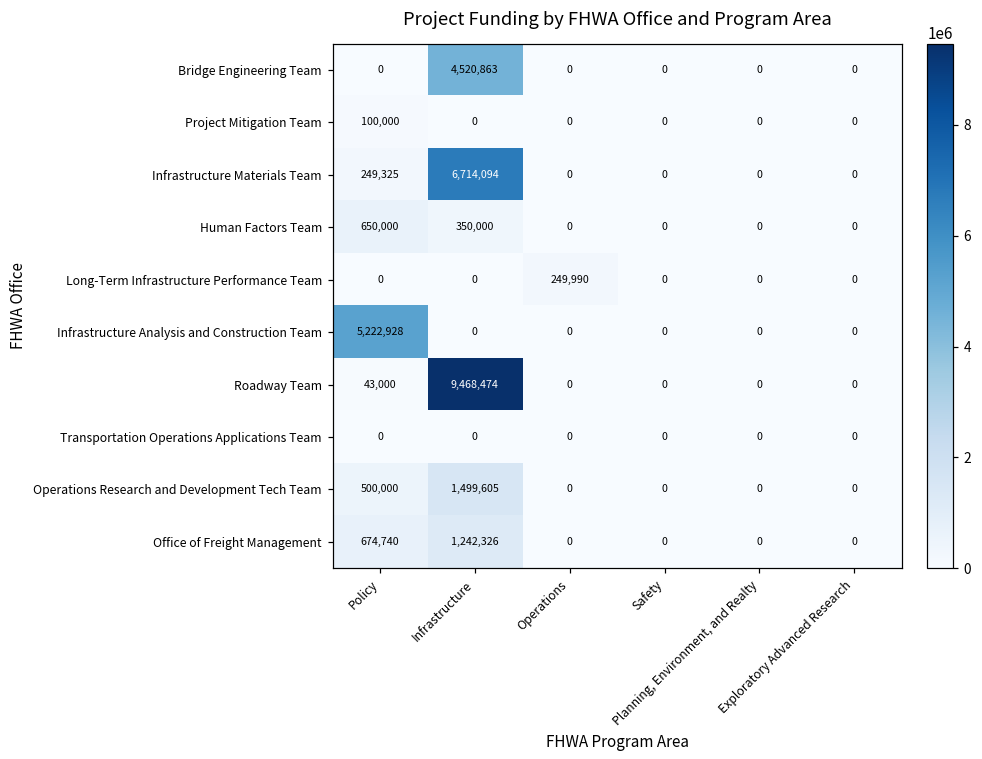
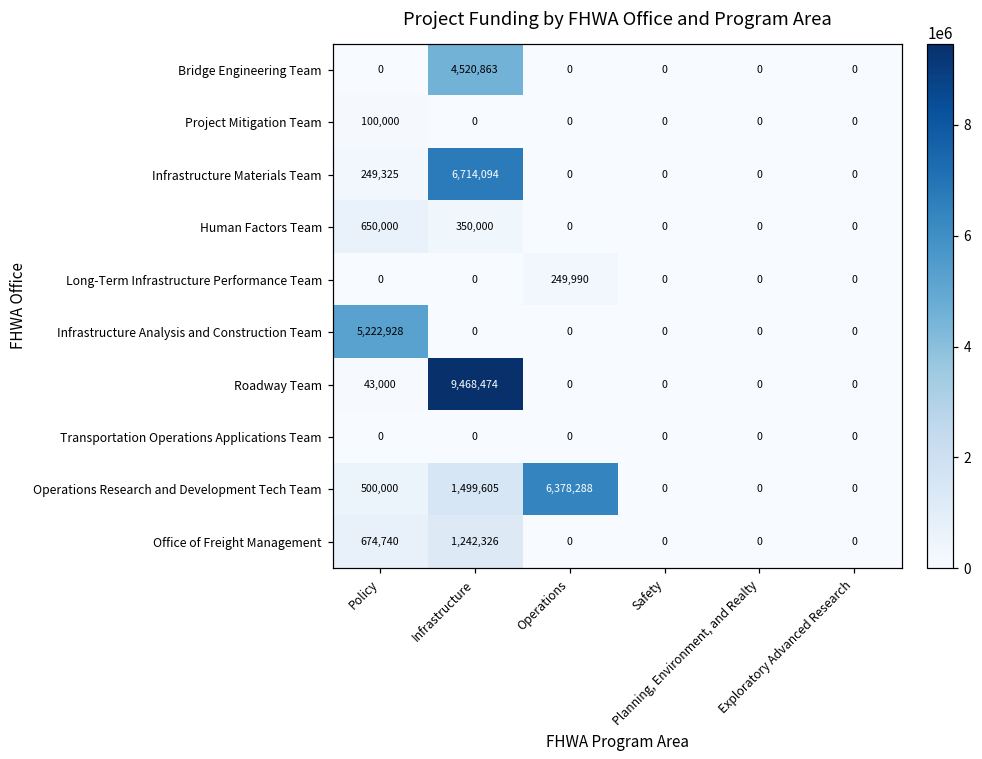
  {
    "Bridge Engineering Team": {
      "Policy": "0",
      "Infrastructure": "4,520,863",
      "Operations": "0",
      "Safety": "0",
      "Planning, Environment, and Realty": "0",
      "Exploratory Advanced Research": "0"
    },
    "Project Mitigation Team": {
      "Policy": "100,000",
      "Infrastructure": "0",
      "Operations": "0",
      "Safety": "0",
      "Planning, Environment, and Realty": "0",
      "Exploratory Advanced Research": "0"
    },
    "Infrastructure Materials Team": {
      "Policy": "249,325",
      "Infrastructure": "6,714,094",
      "Operations": "0",
      "Safety": "0",
      "Planning, Environment, and Realty": "0",
      "Exploratory Advanced Research": "0"
    },
    "Human Factors Team": {
      "Policy": "650,000",
      "Infrastructure": "350,000",
      "Operations": "0",
      "Safety": "0",
      "Planning, Environment, and Realty": "0",
      "Exploratory Advanced Research": "0"
    },
    "Long-Term Infrastructure Performance Team": {
      "Policy": "0",
      "Infrastructure": "0",
      "Operations": "249,990",
      "Safety": "0",
      "Planning, Environment, and Realty": "0",
      "Exploratory Advanced Research": "0"
    },
    "Infrastructure Analysis and Construction Team": {
      "Policy": "5,222,928",
      "Infrastructure": "0",
      "Operations": "0",
      "Safety": "0",
      "Planning, Environment, and Realty": "0",
      "Exploratory Advanced Research": "0"
    },
    "Roadway Team": {
      "Policy": "43,000",
      "Infrastructure": "9,468,474",
      "Operations": "0",
      "Safety": "0",
      "Planning, Environment, and Realty": "0",
      "Exploratory Advanced Research": "0"
    },
    "Transportation Operations Applications Team": {
      "Policy": "0",
      "Infrastructure": "0",
      "Operations": "0",
      "Safety": "0",
      "Planning, Environment, and Realty": "0",
      "Exploratory Advanced Research": "0"
    },
    "Operations Research and Development Tech Team": {
      "Policy": "500,000",
      "Infrastructure": "1,499,605",
-     "Operations": "0",
+     "Operations": "6,378,288",
      "Safety": "0",
      "Planning, Environment, and Realty": "0",
      "Exploratory Advanced Research": "0"
    },
    "Office of Freight Management": {
      "Policy": "674,740",
      "Infrastructure": "1,242,326",
      "Operations": "0",
      "Safety": "0",
      "Planning, Environment, and Realty": "0",
      "Exploratory Advanced Research": "0"
    }
  }
